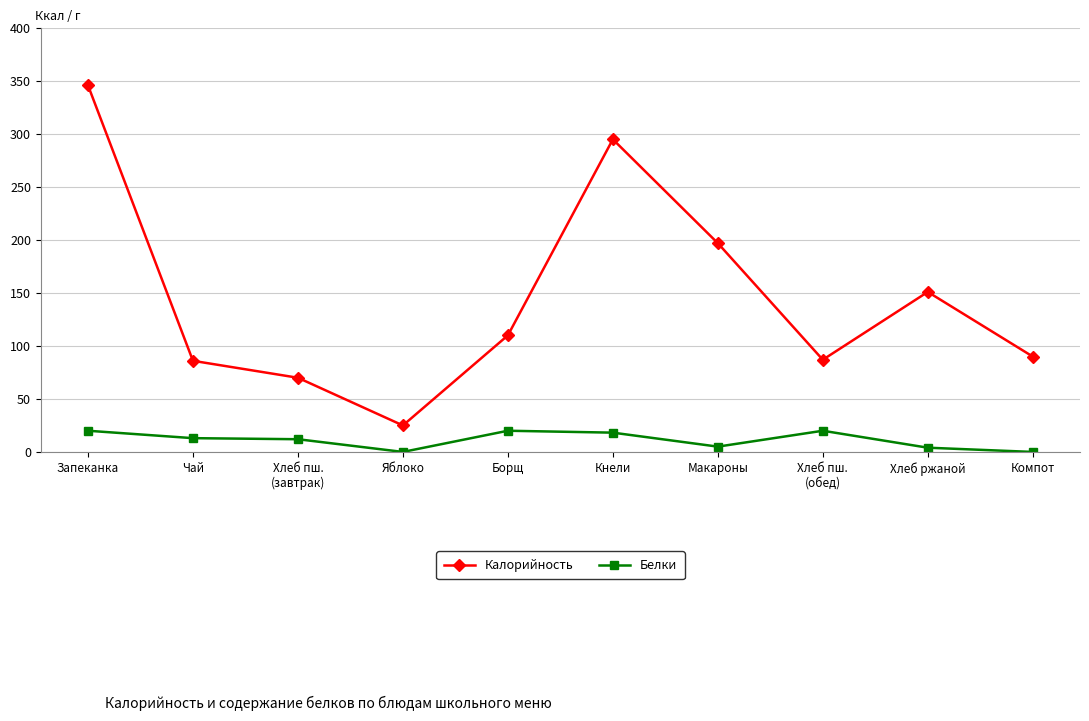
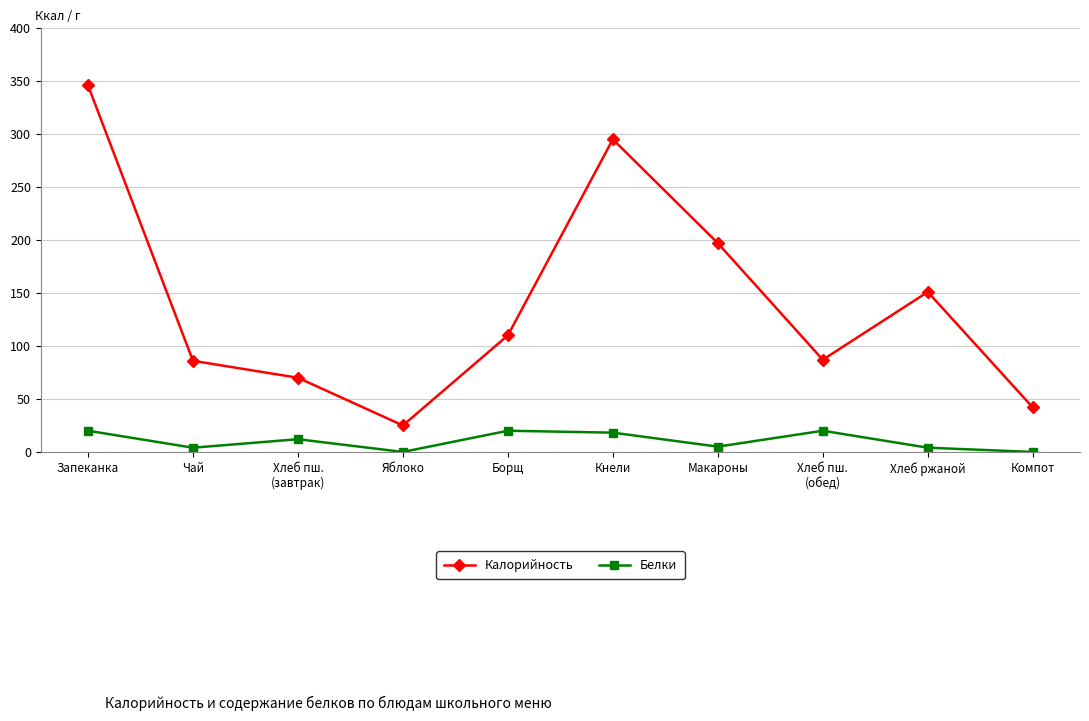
  {
    "Калорийность": {
      "Запеканка": 346,
      "Чай": 86,
      "Хлеб пш. (завтрак)": 70,
      "Яблоко": 25,
      "Борщ": 110,
      "Кнели": 295,
      "Макароны": 197,
      "Хлеб пш. (обед)": 87,
      "Хлеб ржаной": 151,
-     "Компот": 90
+     "Компот": 42
    },
    "Белки": {
      "Запеканка": 20,
-     "Чай": 13,
+     "Чай": 4,
      "Хлеб пш. (завтрак)": 12,
      "Яблоко": 0,
      "Борщ": 20,
      "Кнели": 18,
      "Макароны": 5,
      "Хлеб пш. (обед)": 20,
      "Хлеб ржаной": 4,
      "Компот": 0
    }
  }
